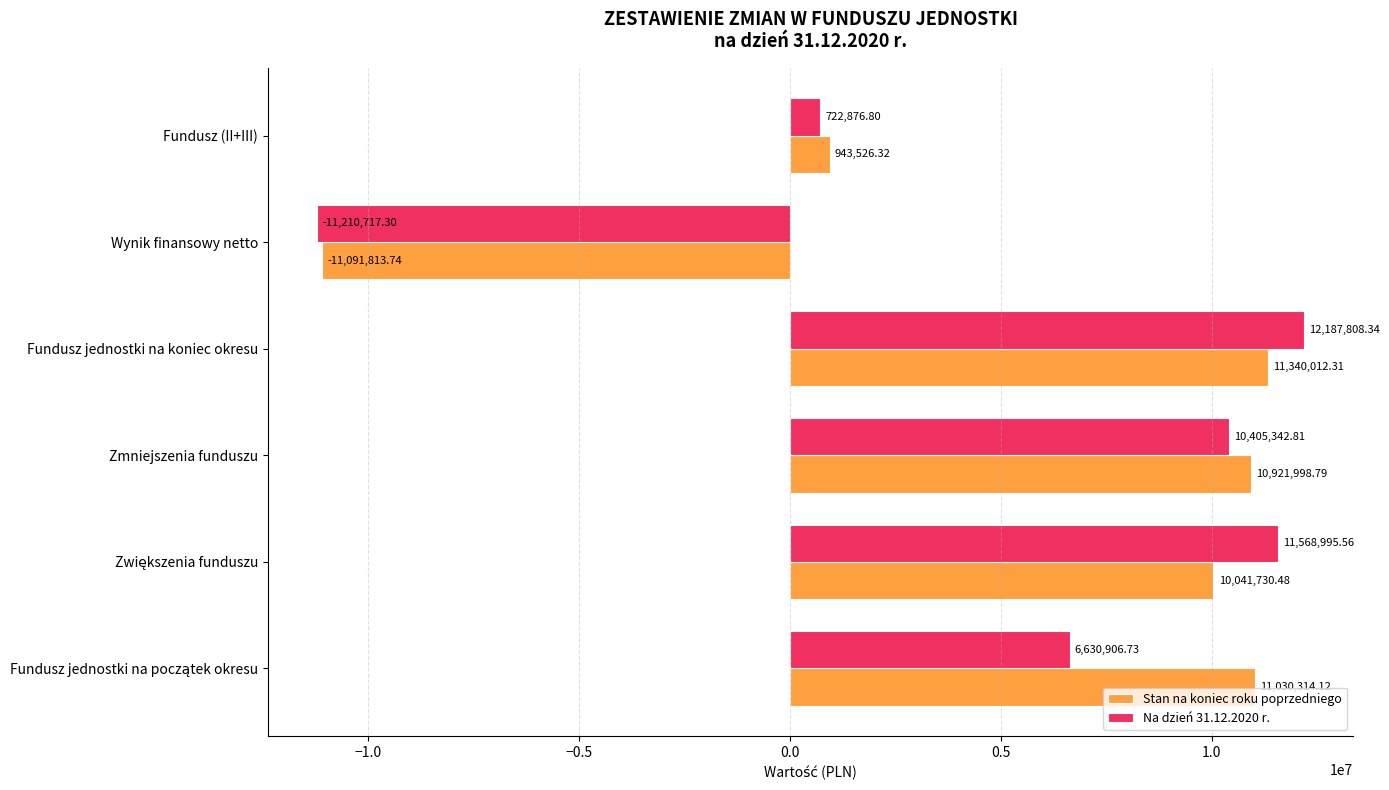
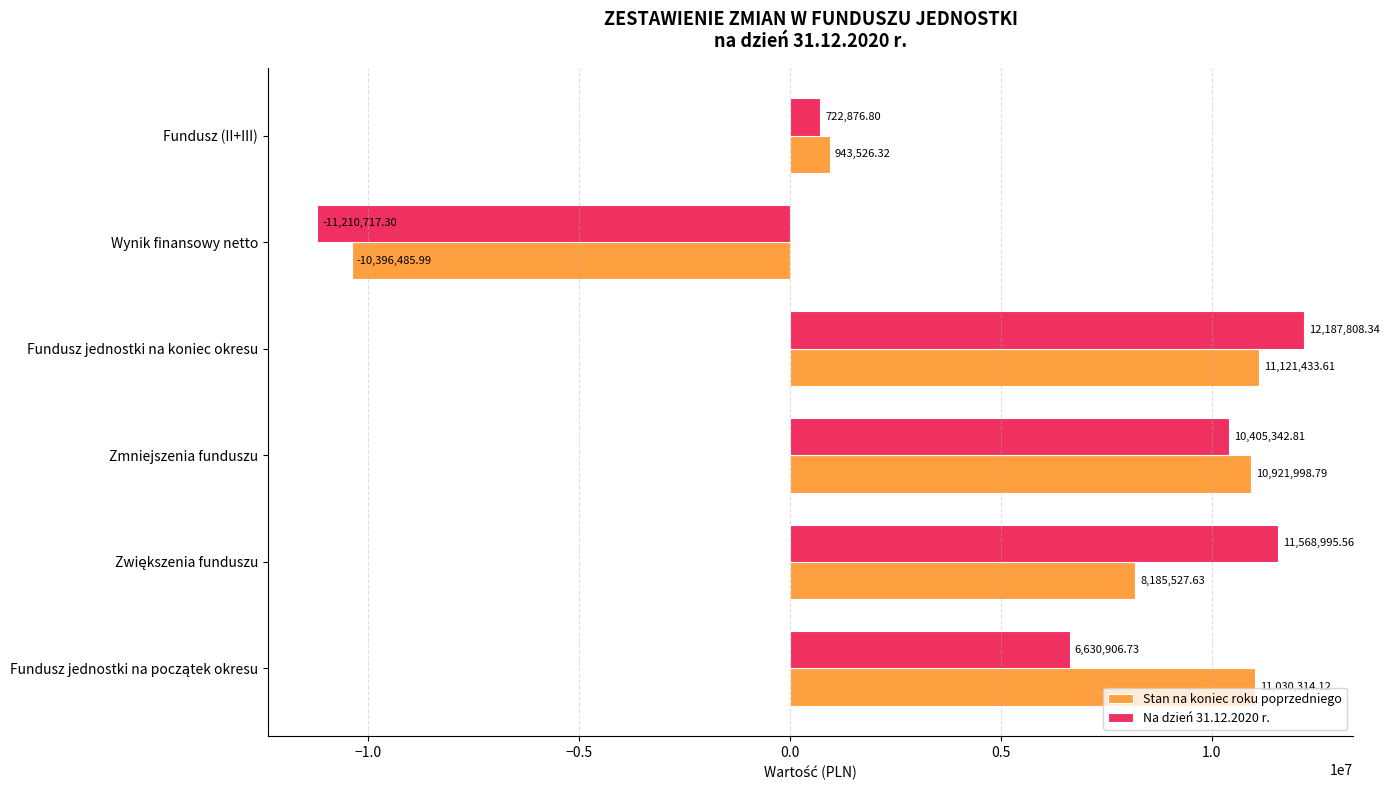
  {
    "Stan na koniec roku poprzedniego": {
      "Fundusz (II+III)": "943,526.32",
-     "Wynik finansowy netto": "-11,091,813.74",
-     "Fundusz jednostki na koniec okresu": "11,340,012.31",
+     "Wynik finansowy netto": "-10,396,485.99",
+     "Fundusz jednostki na koniec okresu": "11,121,433.61",
      "Zmniejszenia funduszu": "10,921,998.79",
-     "Zwiększenia funduszu": "10,041,730.48"
+     "Zwiększenia funduszu": "8,185,527.63"
    },
    "Na dzień 31.12.2020 r.": {
      "Fundusz (II+III)": "722,876.80",
      "Wynik finansowy netto": "-11,210,717.30",
      "Fundusz jednostki na koniec okresu": "12,187,808.34",
      "Zmniejszenia funduszu": "10,405,342.81",
      "Zwiększenia funduszu": "11,568,995.56",
      "Fundusz jednostki na początek okresu": "6,630,906.73"
    }
  }
